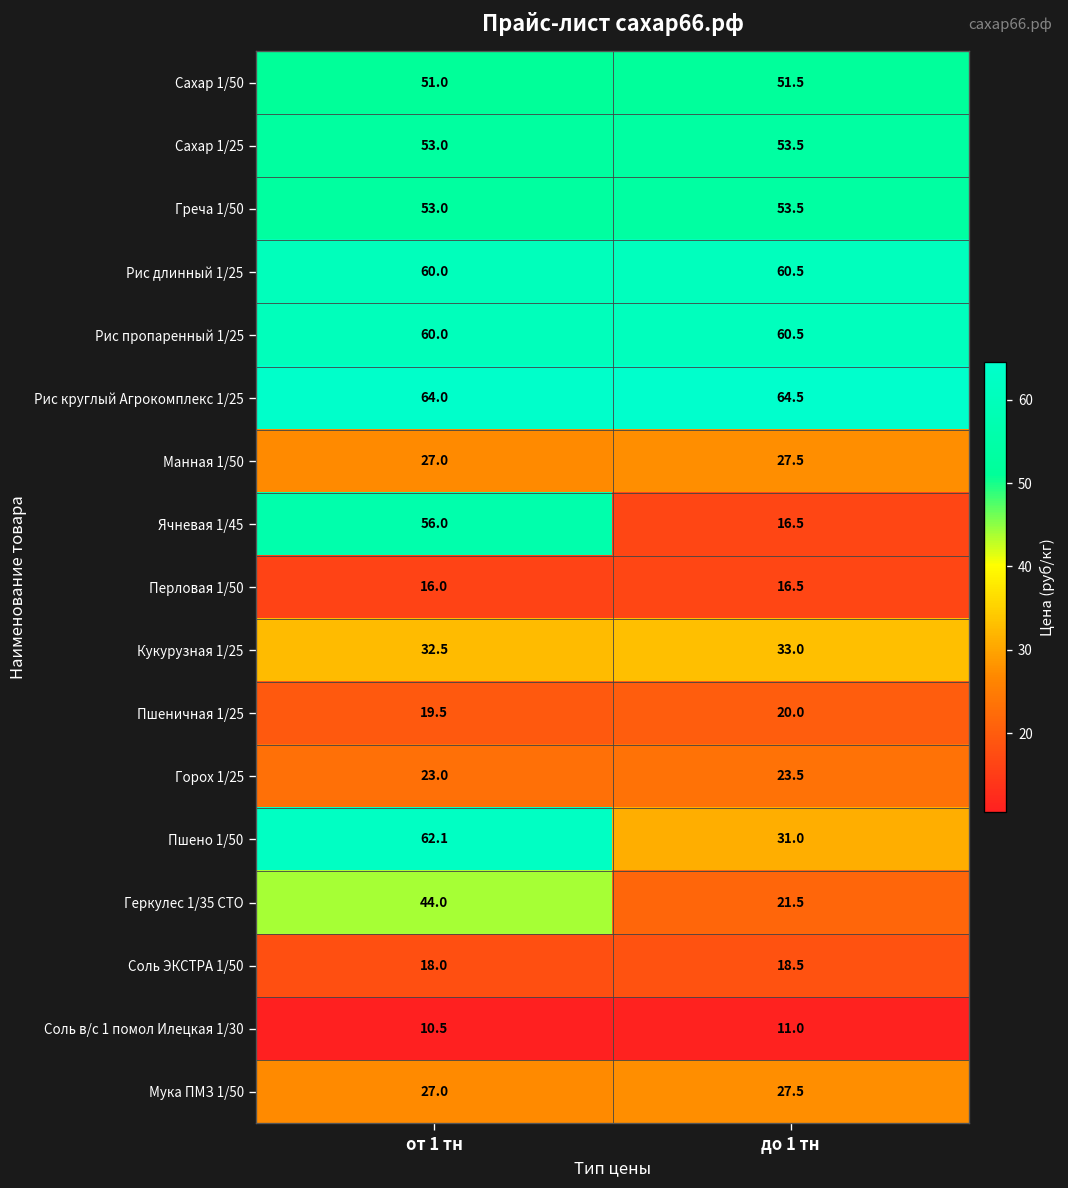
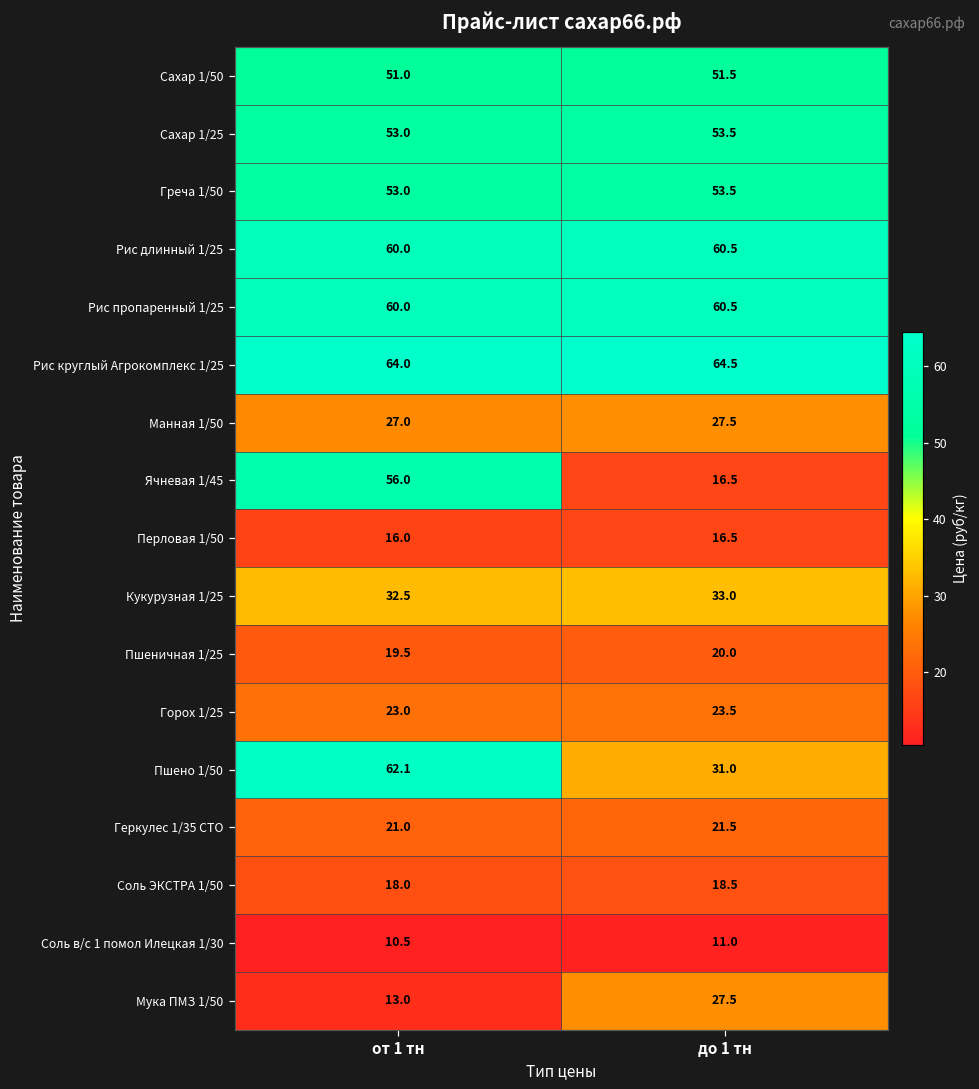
  {
    "Сахар 1/50": {
      "от 1 тн": 51.0,
      "до 1 тн": 51.5
    },
    "Сахар 1/25": {
      "от 1 тн": 53.0,
      "до 1 тн": 53.5
    },
    "Греча 1/50": {
      "от 1 тн": 53.0,
      "до 1 тн": 53.5
    },
    "Рис длинный 1/25": {
      "от 1 тн": 60.0,
      "до 1 тн": 60.5
    },
    "Рис пропаренный 1/25": {
      "от 1 тн": 60.0,
      "до 1 тн": 60.5
    },
    "Рис круглый Агрокомплекс 1/25": {
      "от 1 тн": 64.0,
      "до 1 тн": 64.5
    },
    "Манная 1/50": {
      "от 1 тн": 27.0,
      "до 1 тн": 27.5
    },
    "Ячневая 1/45": {
      "от 1 тн": 56.0,
      "до 1 тн": 16.5
    },
    "Перловая 1/50": {
      "от 1 тн": 16.0,
      "до 1 тн": 16.5
    },
    "Кукурузная 1/25": {
      "от 1 тн": 32.5,
      "до 1 тн": 33.0
    },
    "Пшеничная 1/25": {
      "от 1 тн": 19.5,
      "до 1 тн": 20.0
    },
    "Горох 1/25": {
      "от 1 тн": 23.0,
      "до 1 тн": 23.5
    },
    "Пшено 1/50": {
      "от 1 тн": 62.1,
      "до 1 тн": 31.0
    },
    "Геркулес 1/35 СТО": {
-     "от 1 тн": 44.0,
+     "от 1 тн": 21.0,
      "до 1 тн": 21.5
    },
    "Соль ЭКСТРА 1/50": {
      "от 1 тн": 18.0,
      "до 1 тн": 18.5
    },
    "Соль в/с 1 помол Илецкая 1/30": {
      "от 1 тн": 10.5,
      "до 1 тн": 11.0
    },
    "Мука ПМЗ 1/50": {
-     "от 1 тн": 27.0,
+     "от 1 тн": 13.0,
      "до 1 тн": 27.5
    }
  }
